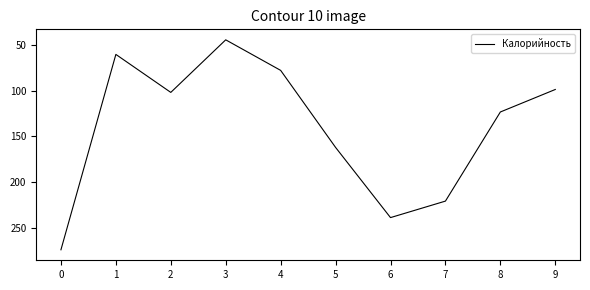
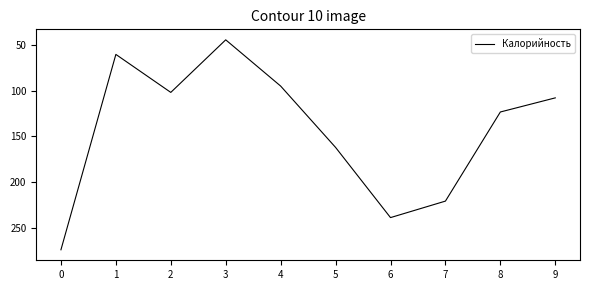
  {
    "0": 270,
    "1": 60,
    "2": 100,
    "3": 40,
-   "4": 80,
+   "4": 90,
    "5": 160,
    "6": 240,
    "7": 220,
    "8": 120,
-   "9": 100
+   "9": 110
  }
